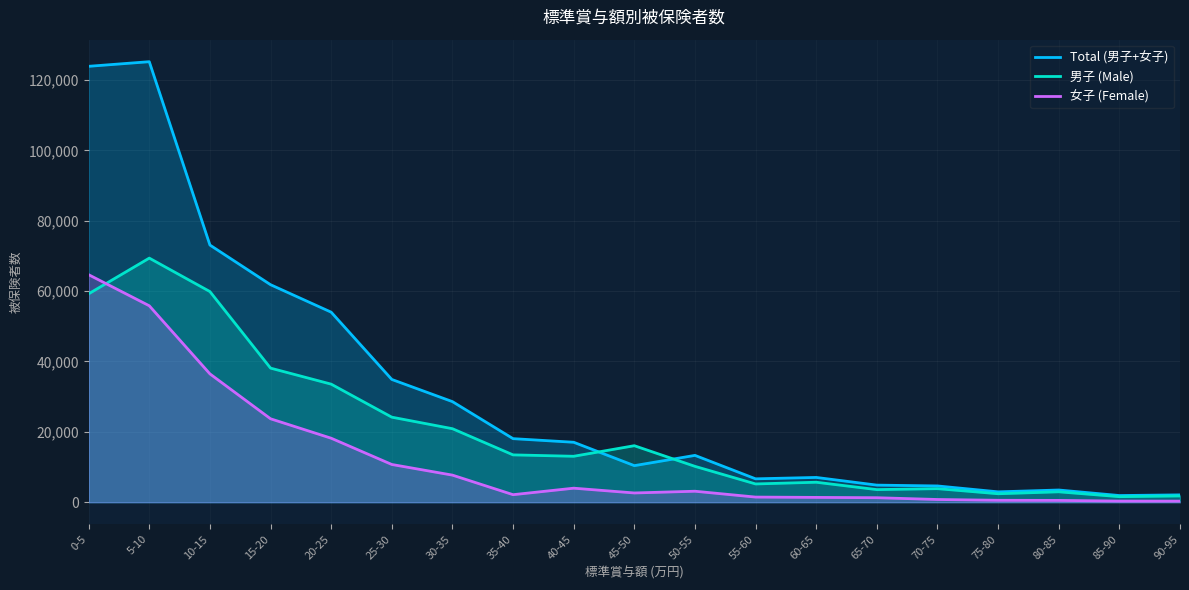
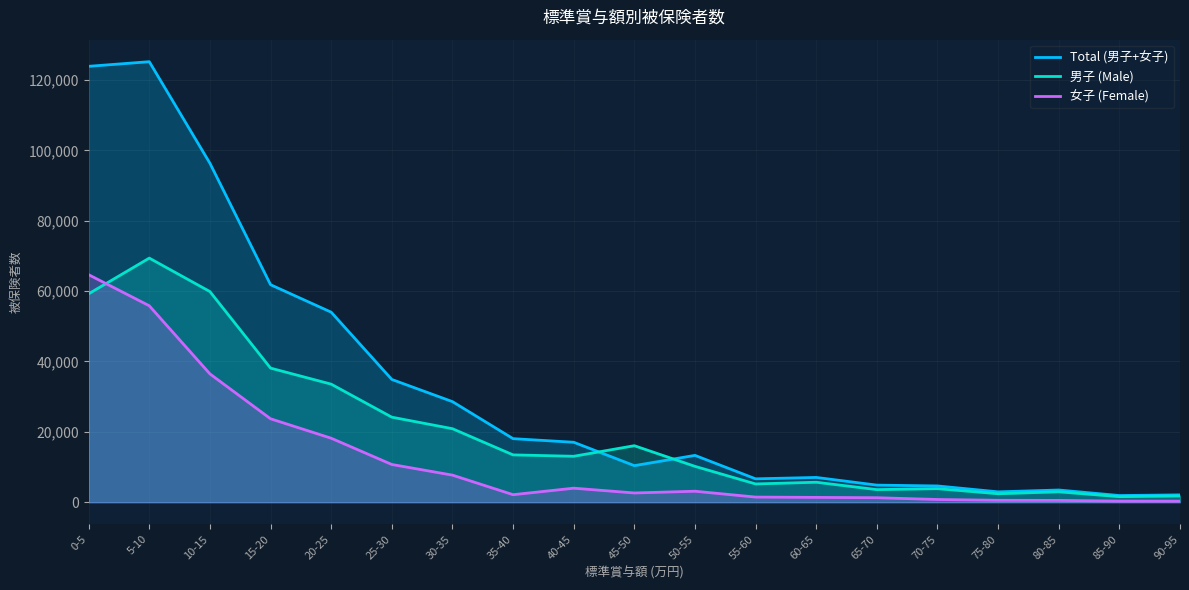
  {
    "Total (男子+女子)": {
      "0-5": "124,000",
      "5-10": "125,000",
-     "10-15": "73,000",
+     "10-15": "96,000",
      "15-20": "62,000",
      "20-25": "54,000",
      "25-30": "35,000",
      "30-35": "29,000",
      "35-40": "18,000",
      "40-45": "17,000",
      "45-50": "10,000",
      "50-55": "13,000",
      "55-60": "7,000",
      "60-65": "7,000",
      "65-70": "5,000",
      "70-75": "5,000"
    },
    "男子 (Male)": {
      "0-5": "59,000",
      "5-10": "69,000",
      "10-15": "60,000",
      "15-20": "38,000",
      "20-25": "34,000",
      "25-30": "24,000",
      "30-35": "21,000",
      "35-40": "13,000",
      "40-45": "13,000",
      "45-50": "16,000",
      "50-55": "10,000",
      "55-60": "5,000",
      "60-65": "6,000",
      "65-70": "4,000",
      "70-75": "4,000"
    },
    "女子 (Female)": {
      "0-5": "65,000",
      "5-10": "56,000",
      "10-15": "36,000",
      "15-20": "24,000",
      "20-25": "18,000",
      "25-30": "11,000",
      "30-35": "8,000",
      "35-40": "2,000",
      "40-45": "4,000",
      "45-50": "3,000",
      "50-55": "3,000",
      "55-60": "1,000",
      "60-65": "1,000",
      "65-70": "1,000",
      "70-75": "1,000",
      "75-80": "1,000",
      "80-85": "1,000",
      "85-90": "0",
      "90-95": "0"
    }
  }
